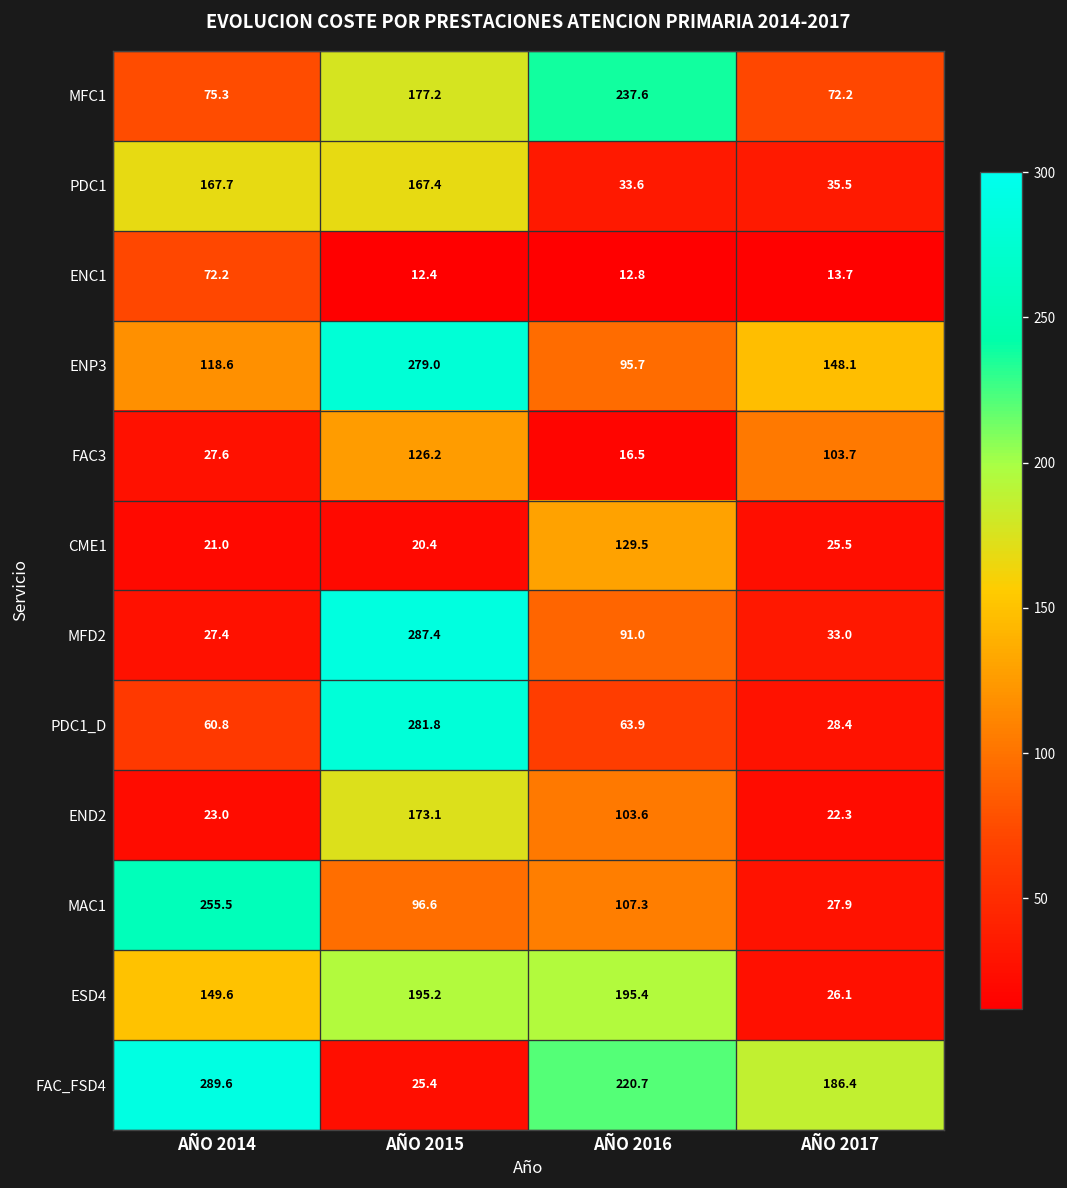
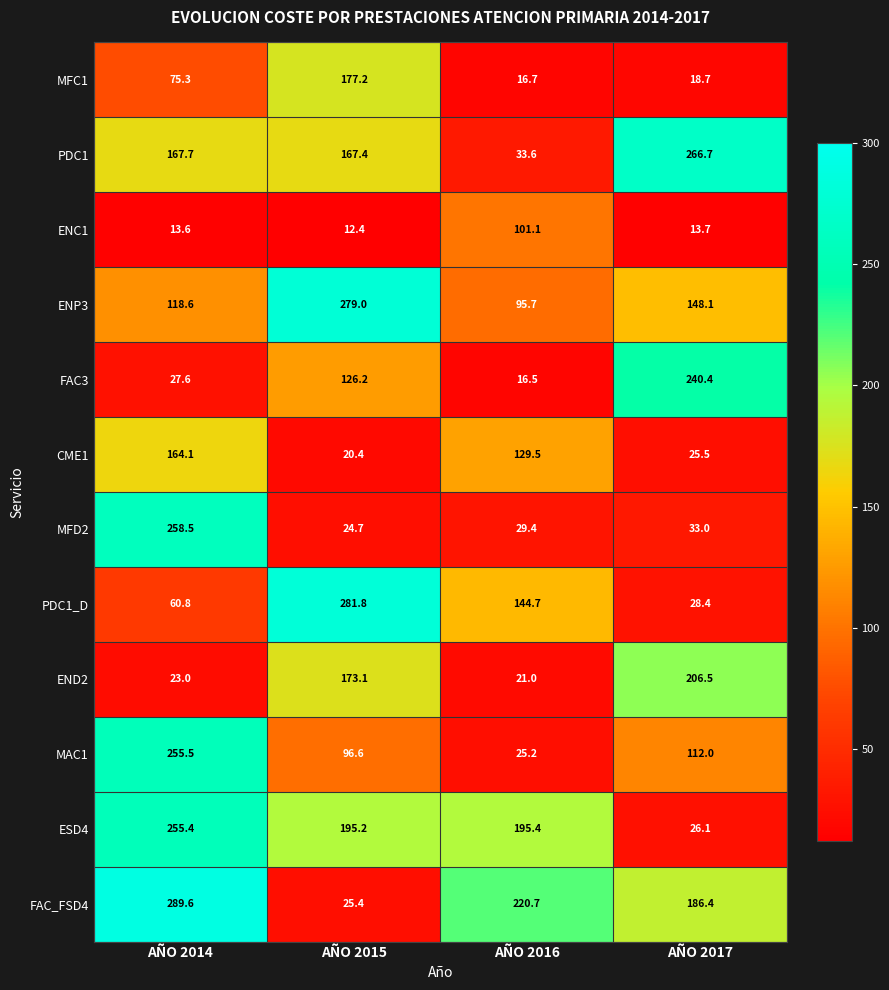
  {
    "MFC1": {
      "AÑO 2014": 75.3,
      "AÑO 2015": 177.2,
-     "AÑO 2016": 237.6,
-     "AÑO 2017": 72.2
+     "AÑO 2016": 16.7,
+     "AÑO 2017": 18.7
    },
    "PDC1": {
      "AÑO 2014": 167.7,
      "AÑO 2015": 167.4,
      "AÑO 2016": 33.6,
-     "AÑO 2017": 35.5
+     "AÑO 2017": 266.7
    },
    "ENC1": {
-     "AÑO 2014": 72.2,
+     "AÑO 2014": 13.6,
      "AÑO 2015": 12.4,
-     "AÑO 2016": 12.8,
+     "AÑO 2016": 101.1,
      "AÑO 2017": 13.7
    },
    "ENP3": {
      "AÑO 2014": 118.6,
      "AÑO 2015": 279.0,
      "AÑO 2016": 95.7,
      "AÑO 2017": 148.1
    },
    "FAC3": {
      "AÑO 2014": 27.6,
      "AÑO 2015": 126.2,
      "AÑO 2016": 16.5,
-     "AÑO 2017": 103.7
+     "AÑO 2017": 240.4
    },
    "CME1": {
-     "AÑO 2014": 21.0,
+     "AÑO 2014": 164.1,
      "AÑO 2015": 20.4,
      "AÑO 2016": 129.5,
      "AÑO 2017": 25.5
    },
    "MFD2": {
-     "AÑO 2014": 27.4,
-     "AÑO 2015": 287.4,
-     "AÑO 2016": 91.0,
+     "AÑO 2014": 258.5,
+     "AÑO 2015": 24.7,
+     "AÑO 2016": 29.4,
      "AÑO 2017": 33.0
    },
    "PDC1_D": {
      "AÑO 2014": 60.8,
      "AÑO 2015": 281.8,
-     "AÑO 2016": 63.9,
+     "AÑO 2016": 144.7,
      "AÑO 2017": 28.4
    },
    "END2": {
      "AÑO 2014": 23.0,
      "AÑO 2015": 173.1,
-     "AÑO 2016": 103.6,
-     "AÑO 2017": 22.3
+     "AÑO 2016": 21.0,
+     "AÑO 2017": 206.5
    },
    "MAC1": {
      "AÑO 2014": 255.5,
      "AÑO 2015": 96.6,
-     "AÑO 2016": 107.3,
-     "AÑO 2017": 27.9
+     "AÑO 2016": 25.2,
+     "AÑO 2017": 112.0
    },
    "ESD4": {
-     "AÑO 2014": 149.6,
+     "AÑO 2014": 255.4,
      "AÑO 2015": 195.2,
      "AÑO 2016": 195.4,
      "AÑO 2017": 26.1
    },
    "FAC_FSD4": {
      "AÑO 2014": 289.6,
      "AÑO 2015": 25.4,
      "AÑO 2016": 220.7,
      "AÑO 2017": 186.4
    }
  }
